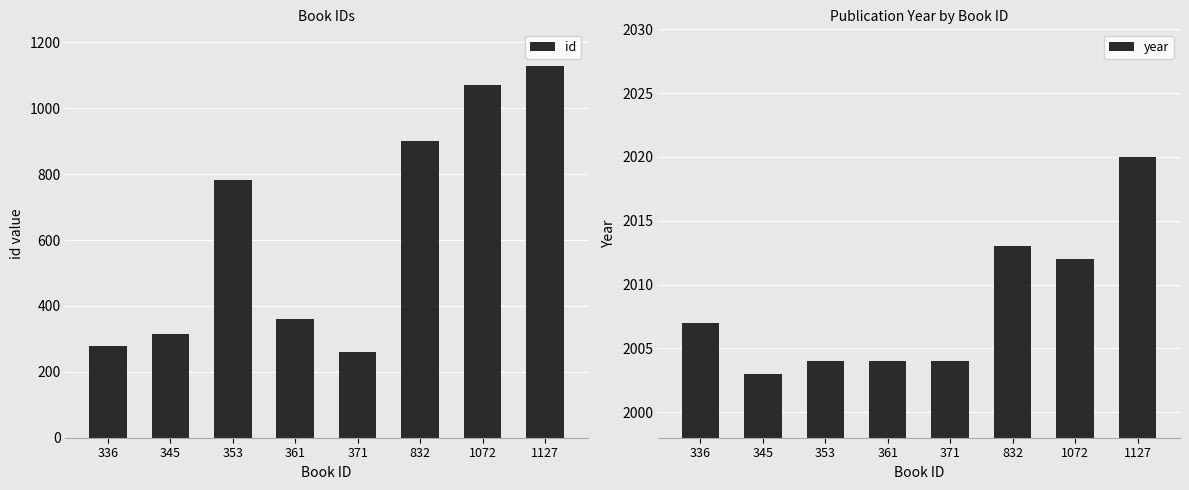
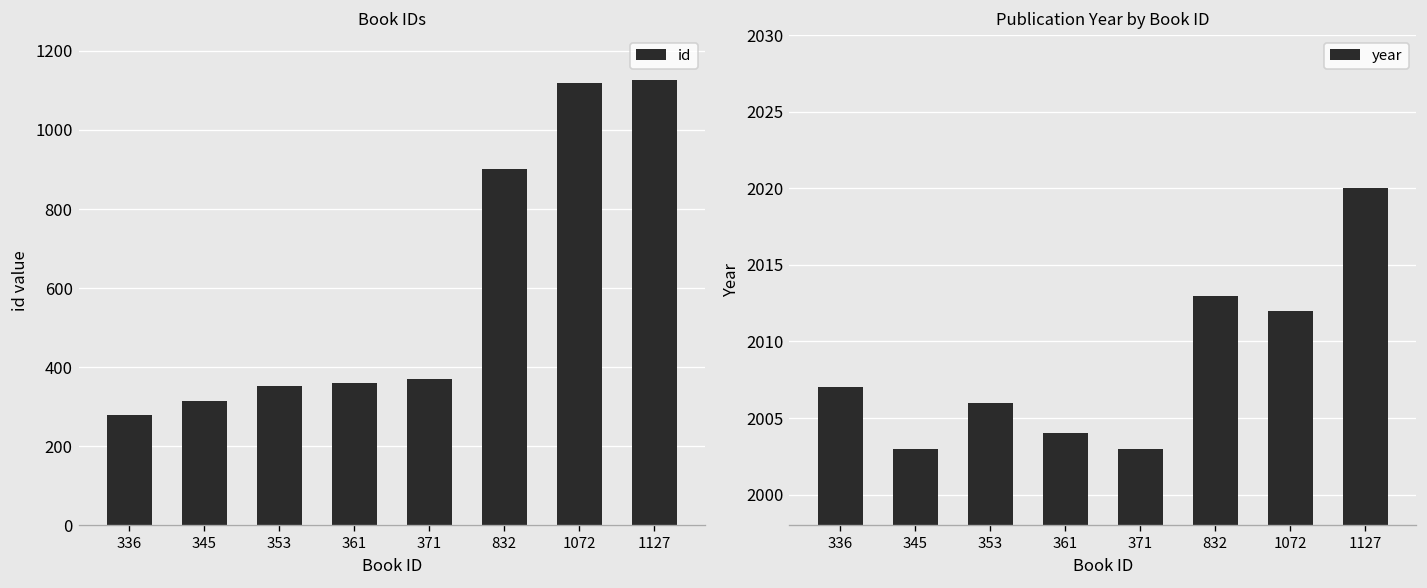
  {
    "Book IDs": {
      "336": 280,
      "345": 310,
-     "353": 780,
+     "353": 350,
      "361": 360,
-     "371": 260,
+     "371": 370,
      "832": 900,
-     "1072": 1070,
+     "1072": 1120,
      "1127": 1130
    },
    "Publication Year by Book ID": {
      "336": 2007,
      "345": 2003,
-     "353": 2004,
+     "353": 2006,
      "361": 2004,
-     "371": 2004,
+     "371": 2003,
      "832": 2013,
      "1072": 2012,
      "1127": 2020
    }
  }
